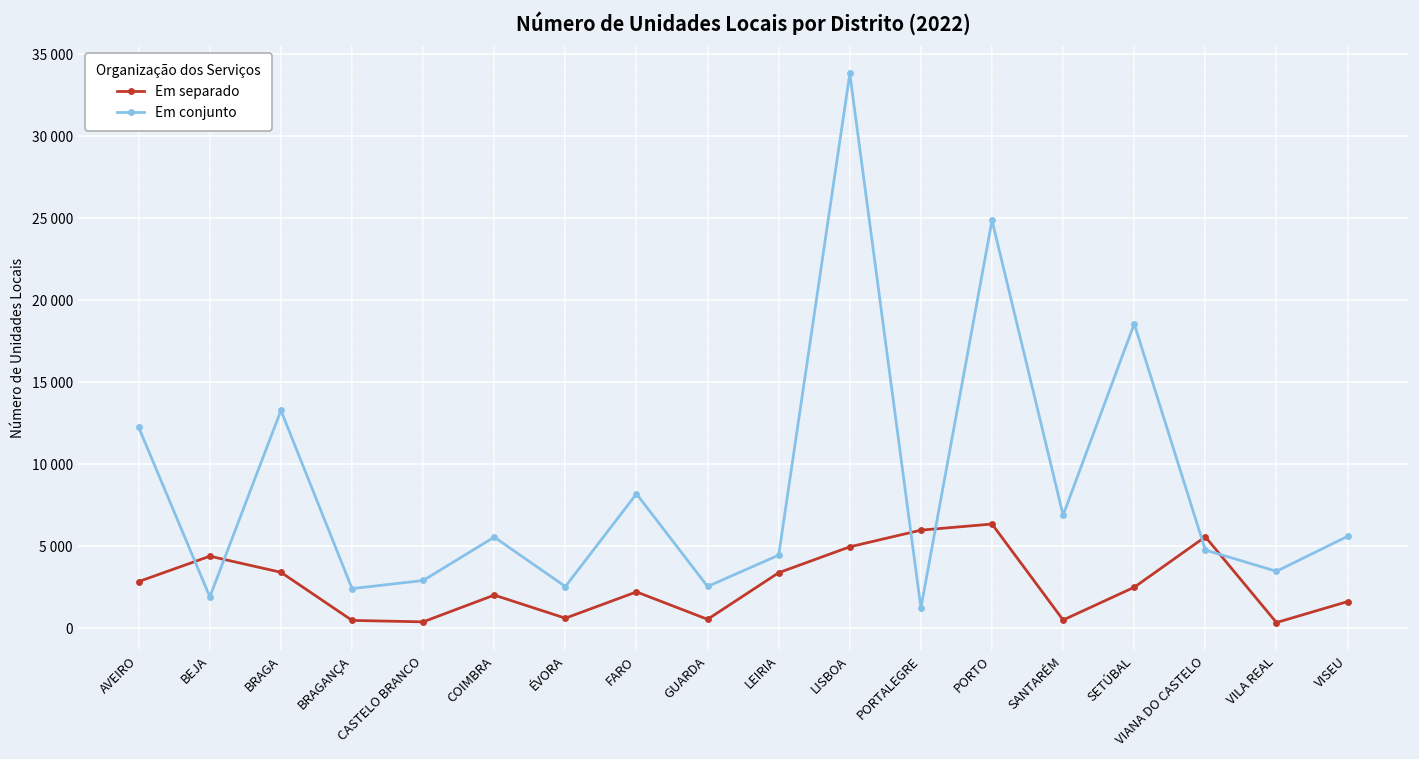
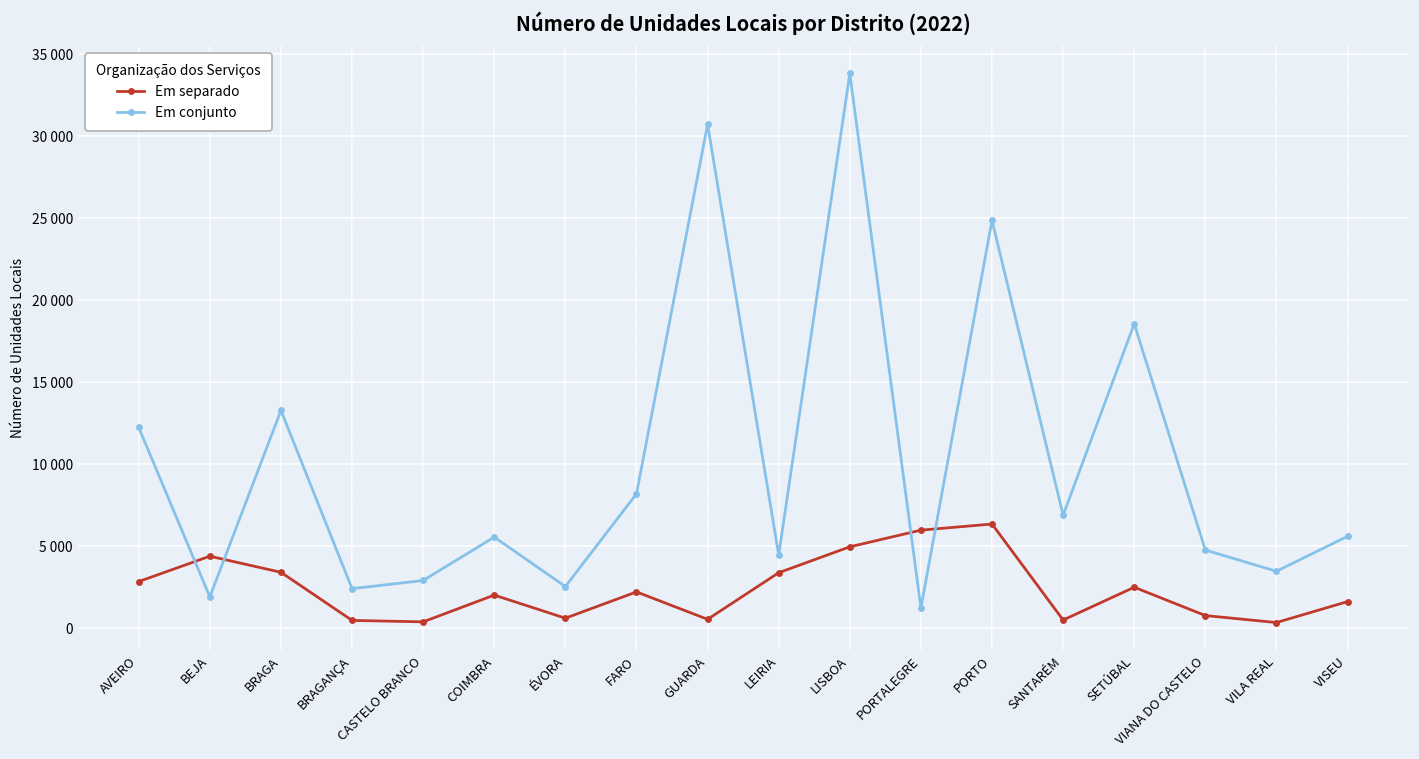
  {
    "Em separado": {
      "AVEIRO": 2800,
      "BEJA": 4400,
      "BRAGA": 3400,
      "BRAGANÇA": 500,
      "CASTELO BRANCO": 400,
      "COIMBRA": 2000,
      "ÉVORA": 600,
      "FARO": 2200,
      "GUARDA": 500,
      "LEIRIA": 3400,
      "LISBOA": 5000,
      "PORTALEGRE": 6000,
      "PORTO": 6300,
      "SANTARÉM": 500,
      "SETÚBAL": 2500,
-     "VIANA DO CASTELO": 5600,
+     "VIANA DO CASTELO": 800,
      "VILA REAL": 300,
      "VISEU": 1600
    },
    "Em conjunto": {
      "AVEIRO": 12200,
      "BEJA": 1900,
      "BRAGA": 13300,
      "BRAGANÇA": 2400,
      "CASTELO BRANCO": 2900,
      "COIMBRA": 5600,
      "ÉVORA": 2500,
      "FARO": 8200,
-     "GUARDA": 2500,
+     "GUARDA": 30700,
      "LEIRIA": 4500,
      "LISBOA": 33800,
      "PORTALEGRE": 1200,
      "PORTO": 24900,
      "SANTARÉM": 6900,
      "SETÚBAL": 18600,
      "VIANA DO CASTELO": 4800,
      "VILA REAL": 3500,
      "VISEU": 5600
    }
  }
